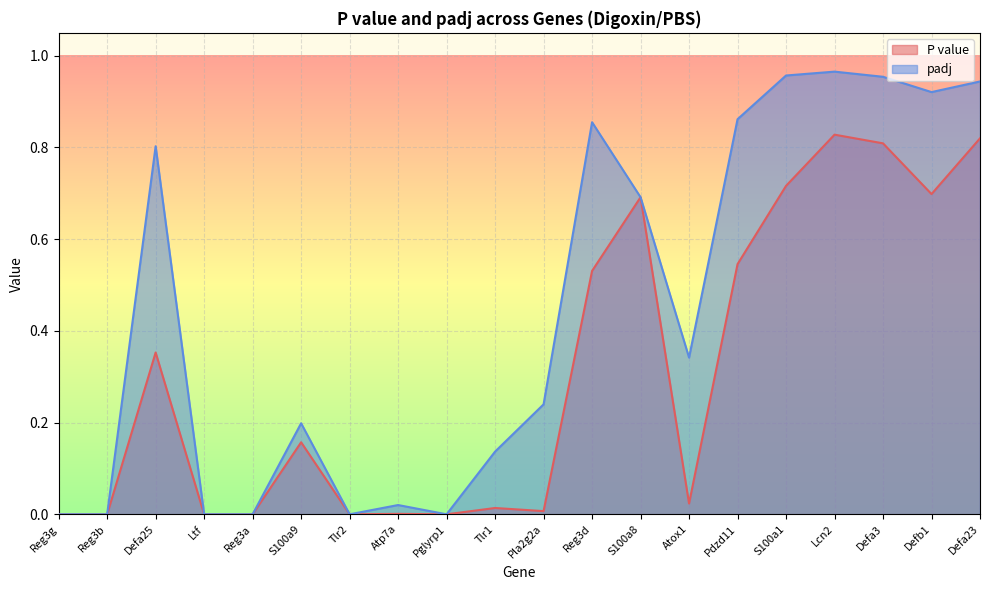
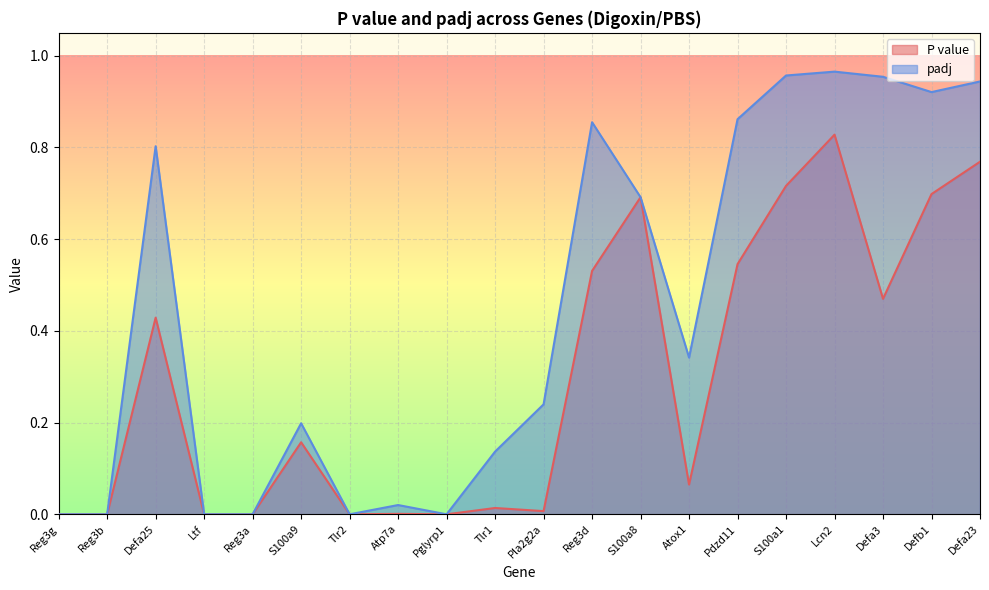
  {
    "P value": {
-     "Defa25": 0.35,
+     "Defa25": 0.43,
      "S100a9": 0.16,
      "Atp7a": 0.00,
      "Tlr1": 0.01,
      "Pla2g2a": 0.01,
      "Reg3d": 0.53,
-     "Atox1": 0.02,
+     "Atox1": 0.06,
      "Pdzd11": 0.55,
      "S100a1": 0.72,
      "Lcn2": 0.83,
-     "Defa3": 0.81,
+     "Defa3": 0.47,
      "Defb1": 0.70,
-     "Defa23": 0.82
+     "Defa23": 0.77
    },
    "padj": {
      "Defa25": 0.80,
      "S100a9": 0.20,
      "Atp7a": 0.02,
      "Tlr1": 0.14,
      "Pla2g2a": 0.24,
      "Reg3d": 0.86,
      "Atox1": 0.34,
      "Pdzd11": 0.86,
      "S100a1": 0.96,
      "Lcn2": 0.97,
      "Defa3": 0.95,
      "Defb1": 0.92,
      "Defa23": 0.94
    }
  }
